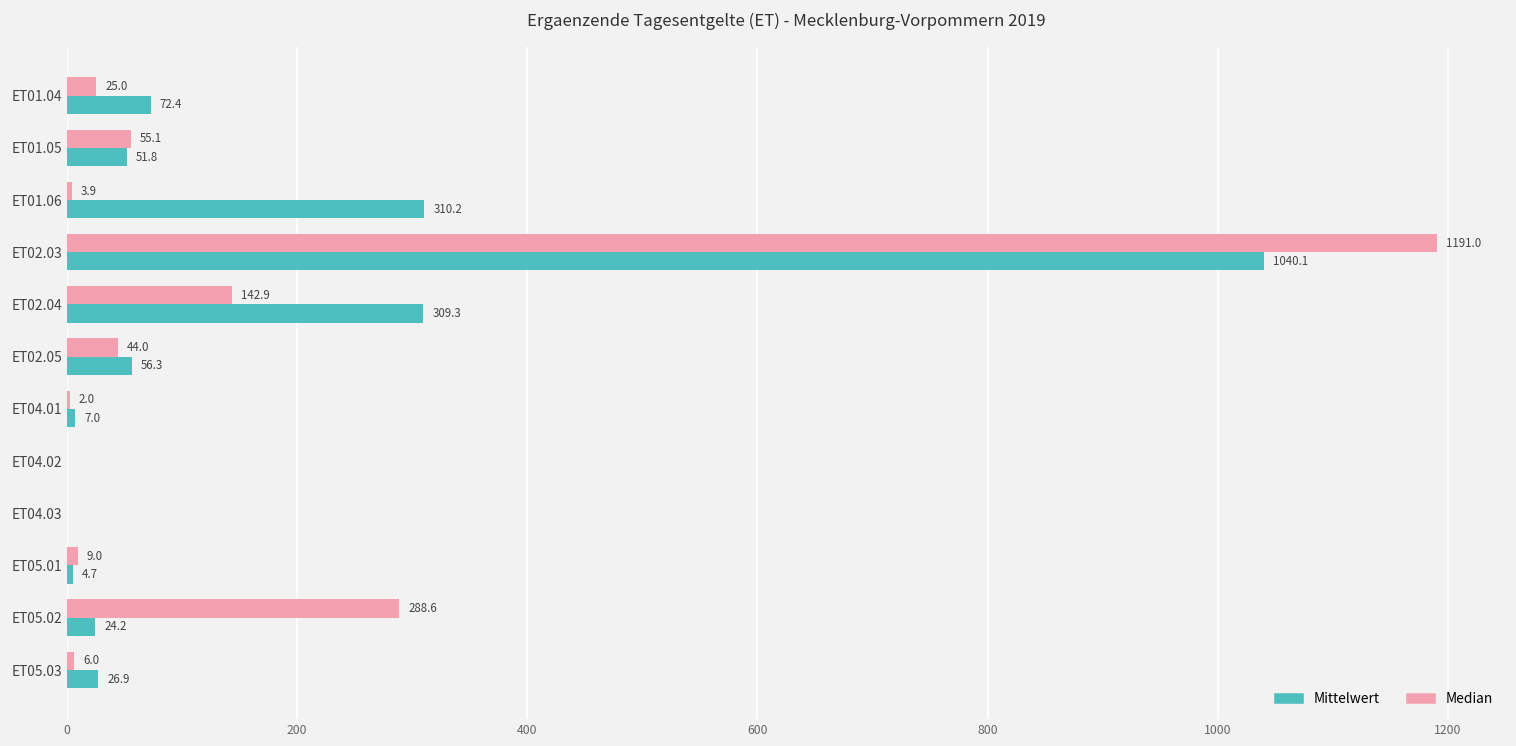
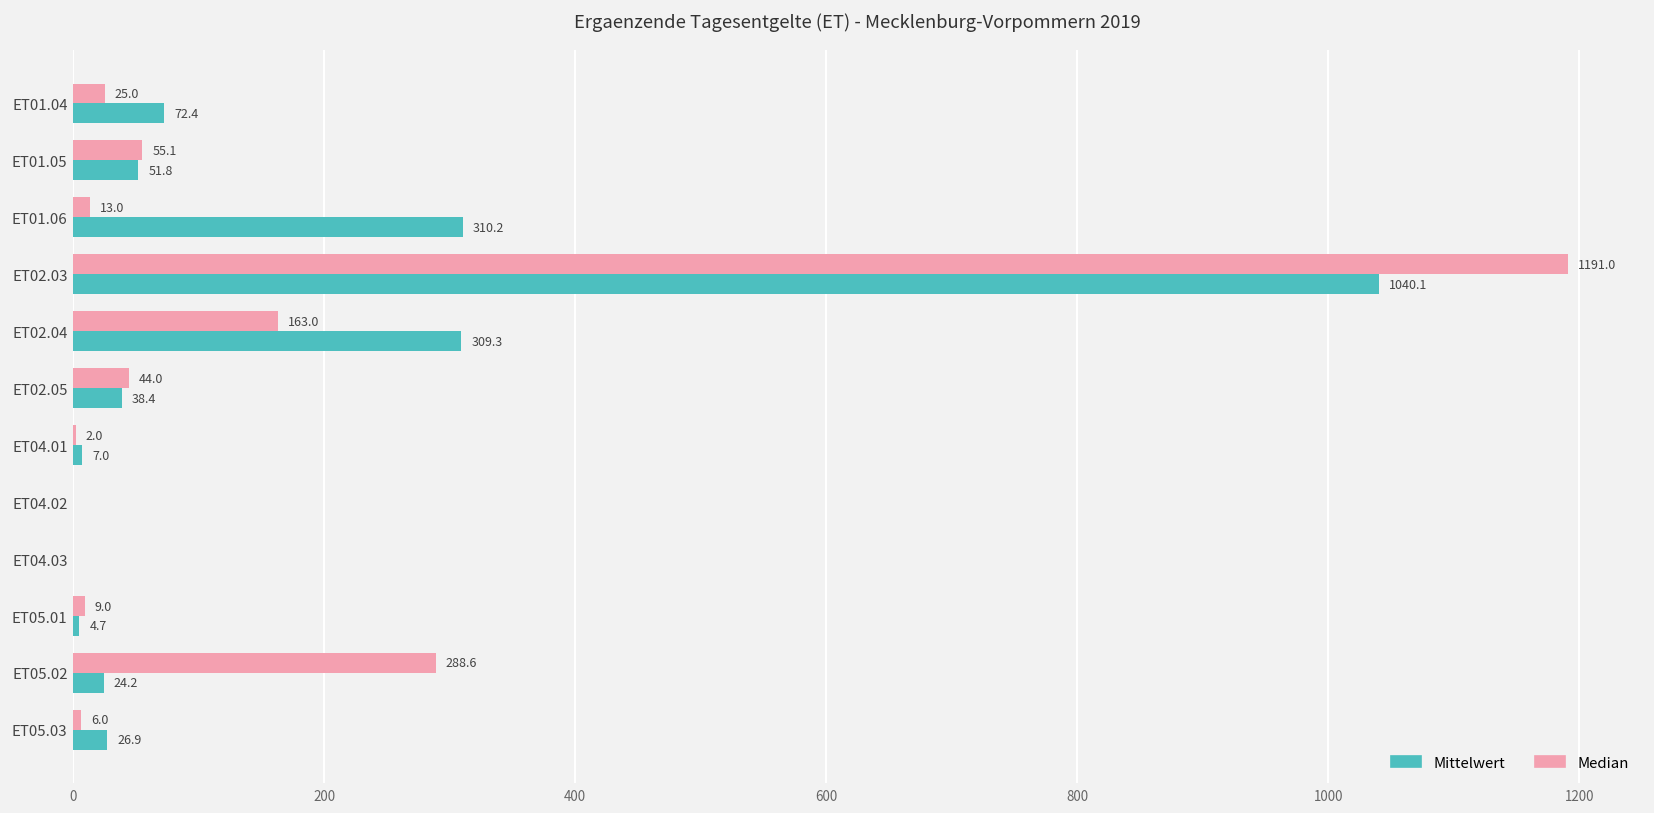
  {
    "Mittelwert": {
      "ET01.04": 72.4,
      "ET01.05": 51.8,
      "ET01.06": 310.2,
      "ET02.03": 1040.1,
      "ET02.04": 309.3,
-     "ET02.05": 56.3,
+     "ET02.05": 38.4,
      "ET04.01": 7.0,
      "ET05.01": 4.7,
      "ET05.02": 24.2,
      "ET05.03": 26.9
    },
    "Median": {
      "ET01.04": 25.0,
      "ET01.05": 55.1,
-     "ET01.06": 3.9,
+     "ET01.06": 13.0,
      "ET02.03": 1191.0,
-     "ET02.04": 142.9,
+     "ET02.04": 163.0,
      "ET02.05": 44.0,
      "ET04.01": 2.0,
      "ET05.01": 9.0,
      "ET05.02": 288.6,
      "ET05.03": 6.0
    }
  }
